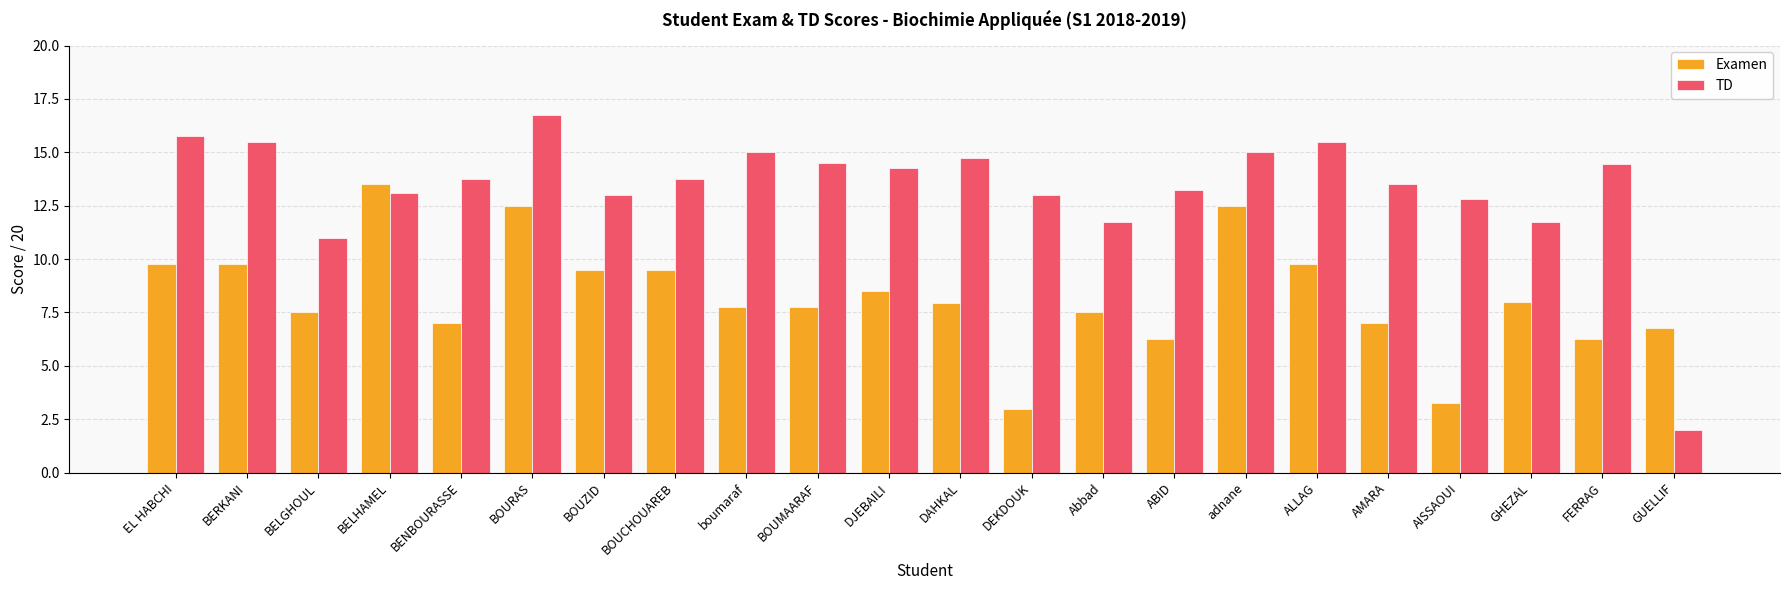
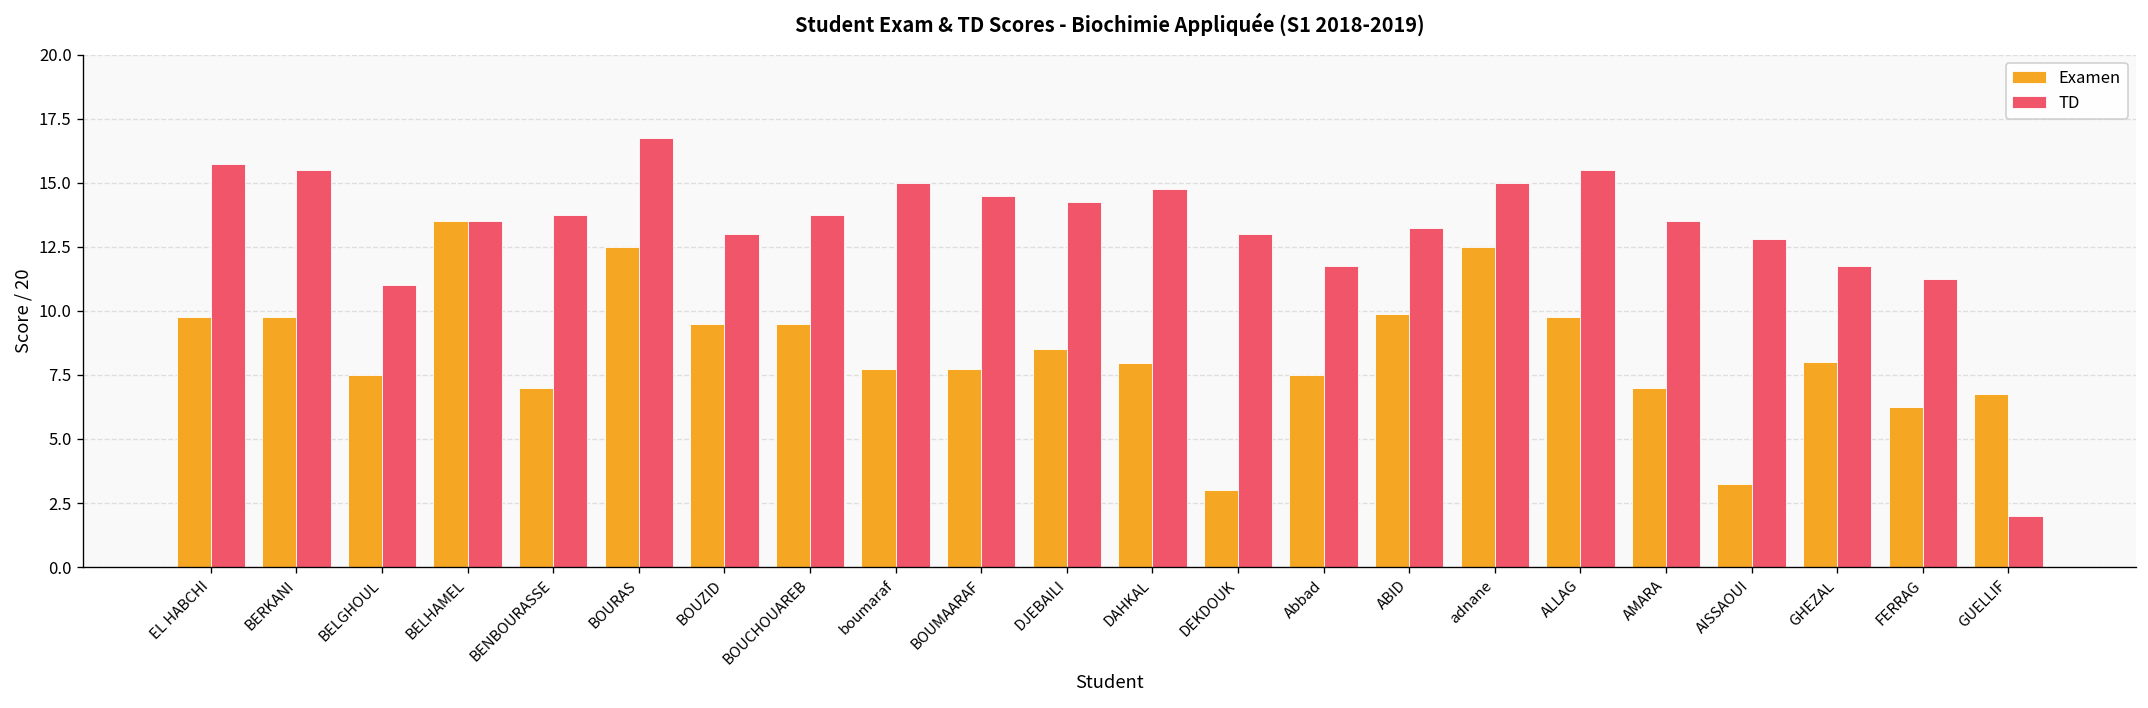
  {
    "Examen": {
      "EL HABCHI": 9.8,
      "BERKANI": 9.8,
      "BELGHOUL": 7.5,
      "BELHAMEL": 13.5,
      "BENBOURASSE": 7.0,
      "BOURAS": 12.5,
      "BOUZID": 9.5,
      "BOUCHOUAREB": 9.5,
      "boumaraf": 7.8,
      "BOUMAARAF": 7.8,
      "DJEBAILI": 8.5,
      "DAHKAL": 8.0,
      "DEKDOUK": 3.0,
      "Abbad": 7.5,
-     "ABID": 6.3,
+     "ABID": 9.9,
      "adnane": 12.5,
      "ALLAG": 9.8,
      "AMARA": 7.0,
      "AISSAOUI": 3.3,
      "GHEZAL": 8.0,
      "FERRAG": 6.3,
      "GUELLIF": 6.8
    },
    "TD": {
      "EL HABCHI": 15.8,
      "BERKANI": 15.5,
      "BELGHOUL": 11.0,
-     "BELHAMEL": 13.1,
+     "BELHAMEL": 13.5,
      "BENBOURASSE": 13.8,
      "BOURAS": 16.8,
      "BOUZID": 13.0,
      "BOUCHOUAREB": 13.8,
      "boumaraf": 15.0,
      "BOUMAARAF": 14.5,
      "DJEBAILI": 14.3,
      "DAHKAL": 14.8,
      "DEKDOUK": 13.0,
      "Abbad": 11.8,
      "ABID": 13.3,
      "adnane": 15.0,
      "ALLAG": 15.5,
      "AMARA": 13.5,
      "AISSAOUI": 12.8,
      "GHEZAL": 11.8,
-     "FERRAG": 14.4,
+     "FERRAG": 11.3,
      "GUELLIF": 2.0
    }
  }
